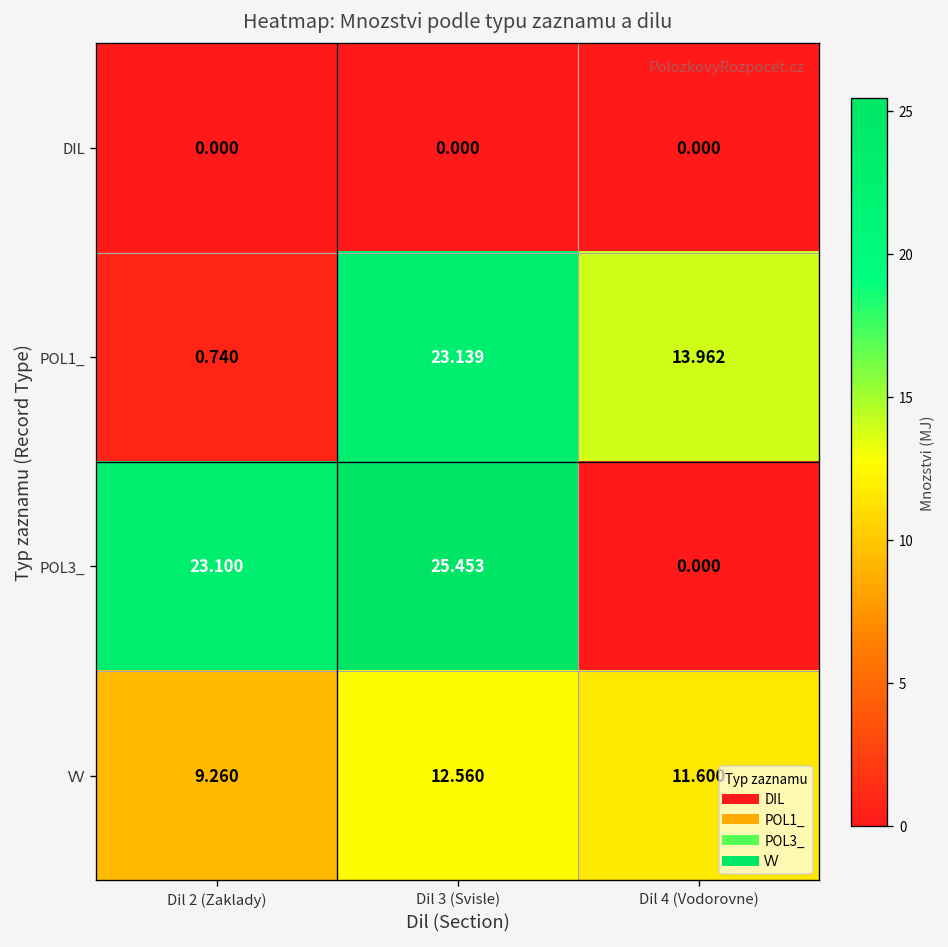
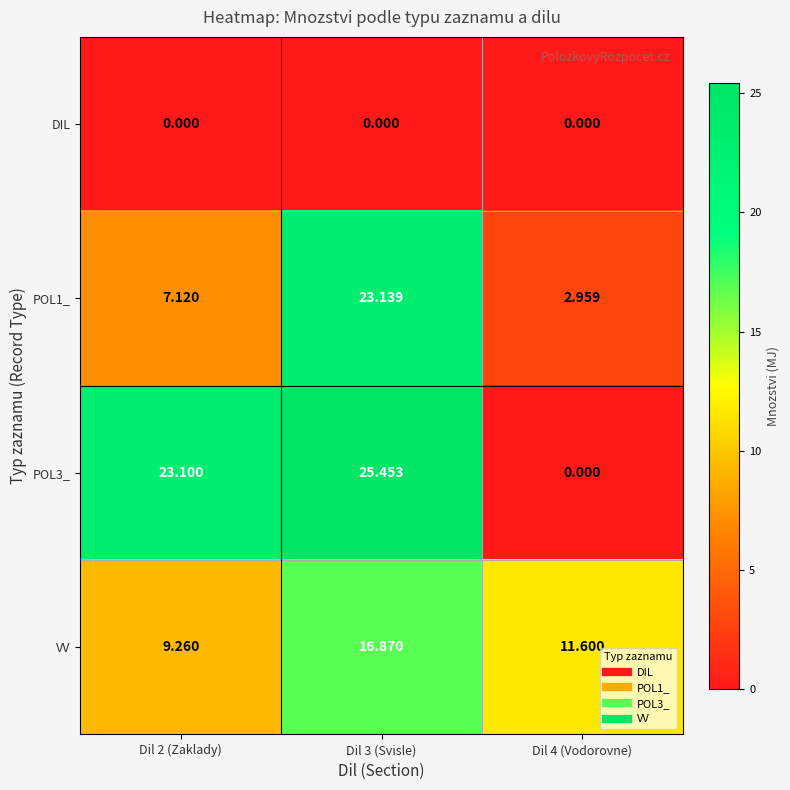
  {
    "DIL": {
      "Dil 2 (Zaklady)": 0.000,
      "Dil 3 (Svisle)": 0.000
    },
    "POL1_": {
-     "Dil 2 (Zaklady)": 0.740,
+     "Dil 2 (Zaklady)": 7.120,
      "Dil 3 (Svisle)": 23.139,
-     "Dil 4 (Vodorovne)": 13.962
+     "Dil 4 (Vodorovne)": 2.959
    },
    "POL3_": {
      "Dil 2 (Zaklady)": 23.100,
      "Dil 3 (Svisle)": 25.453,
      "Dil 4 (Vodorovne)": 0.000
    },
    "VV": {
      "Dil 2 (Zaklady)": 9.260,
-     "Dil 3 (Svisle)": 12.560
+     "Dil 3 (Svisle)": 16.870
    }
  }
